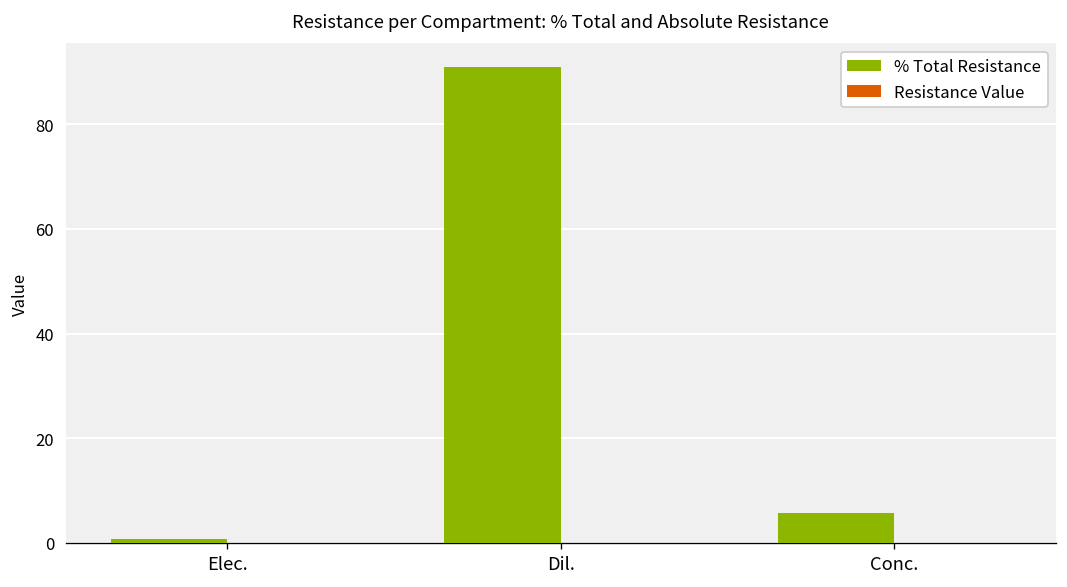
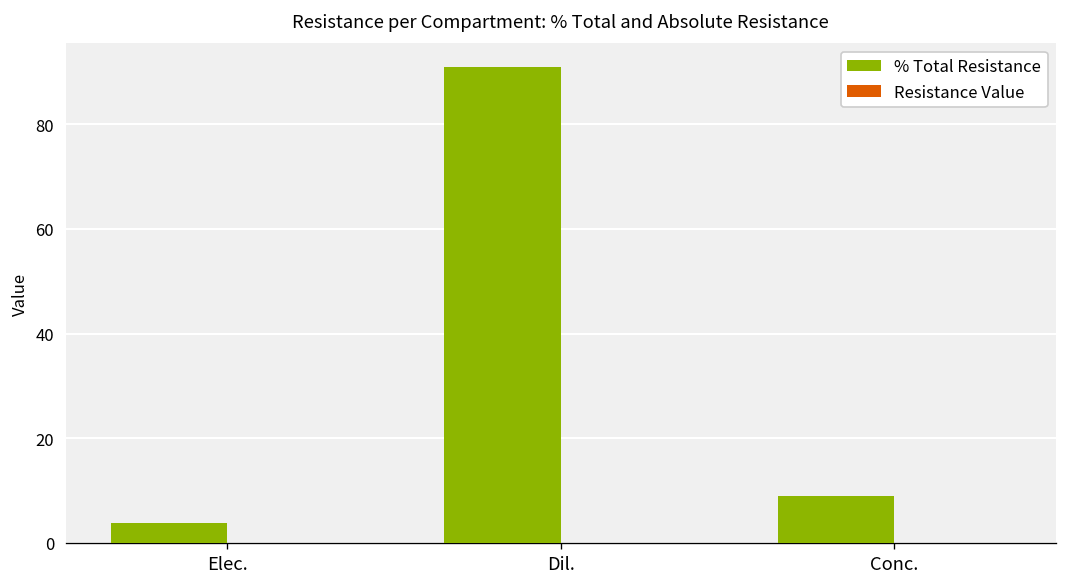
  {
    "% Total Resistance": {
-     "Elec.": 1,
+     "Elec.": 4,
      "Dil.": 91,
-     "Conc.": 6
+     "Conc.": 9
    }
  }
